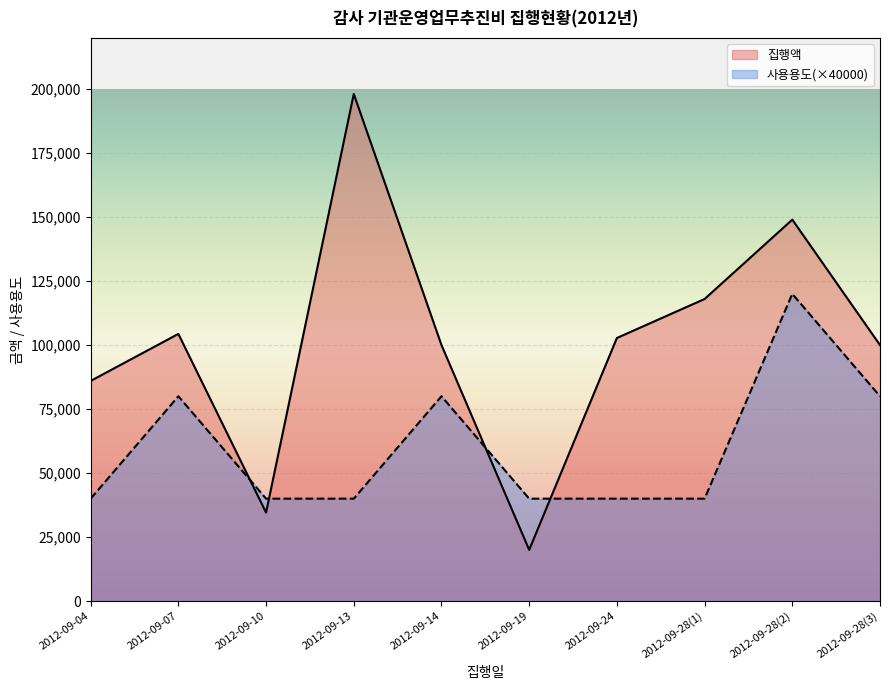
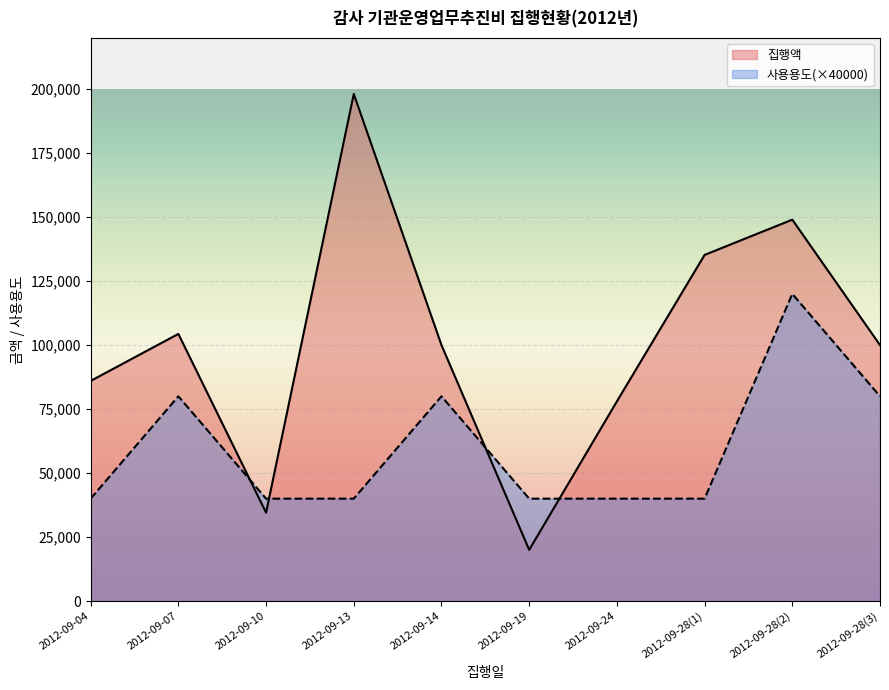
  {
    "집행액": {
      "2012-09-04": "86,000",
      "2012-09-07": "104,000",
      "2012-09-10": "35,000",
      "2012-09-13": "198,000",
      "2012-09-14": "100,000",
      "2012-09-19": "20,000",
-     "2012-09-24": "103,000",
-     "2012-09-28(1)": "118,000",
+     "2012-09-24": "78,000",
+     "2012-09-28(1)": "135,000",
      "2012-09-28(2)": "149,000",
      "2012-09-28(3)": "100,000"
    },
    "사용용도(×40000)": {
      "2012-09-04": "40,000",
      "2012-09-07": "80,000",
      "2012-09-10": "40,000",
      "2012-09-13": "40,000",
      "2012-09-14": "80,000",
      "2012-09-19": "40,000",
      "2012-09-24": "40,000",
      "2012-09-28(1)": "40,000",
      "2012-09-28(2)": "120,000",
      "2012-09-28(3)": "80,000"
    }
  }
